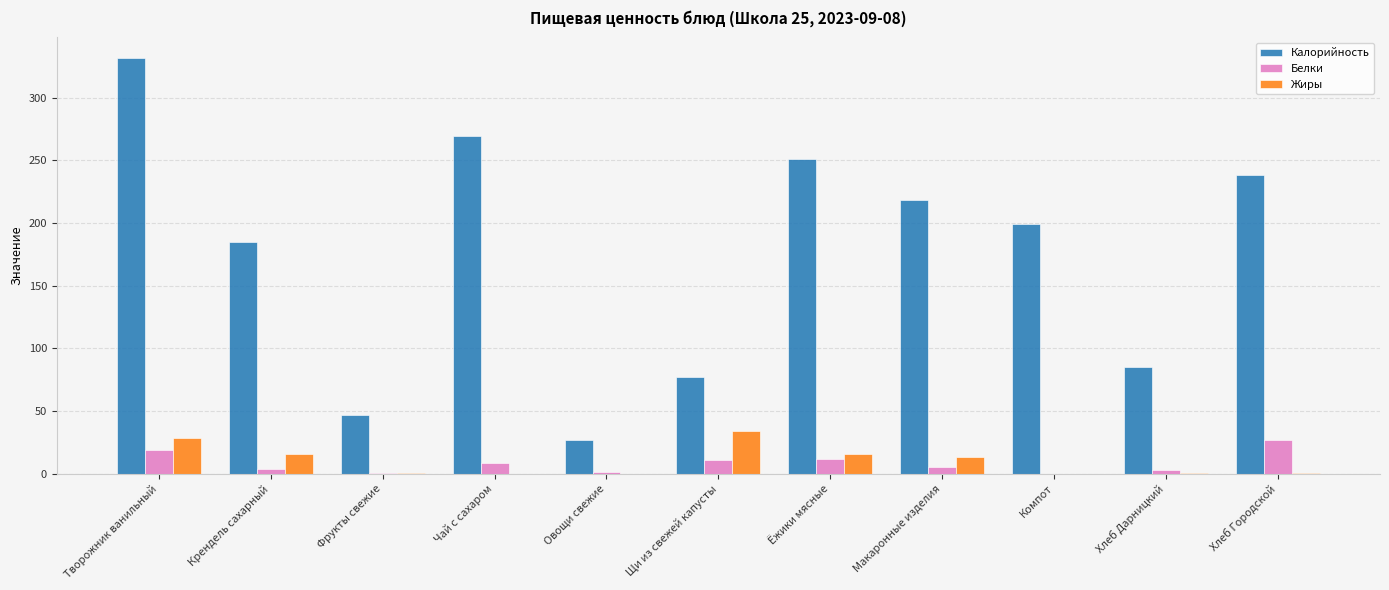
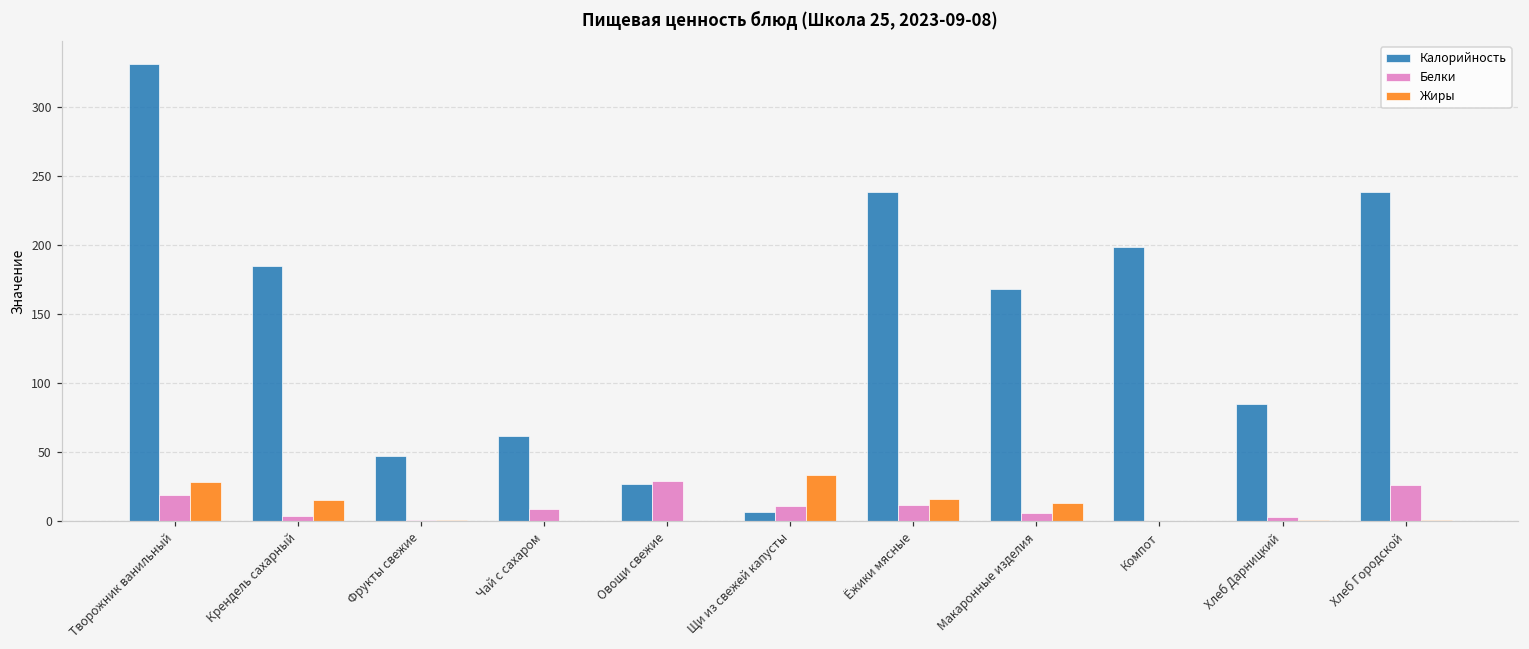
  {
    "Калорийность": {
      "Творожник ванильный": 332,
      "Крендель сахарный": 185,
      "Фрукты свежие": 47,
-     "Чай с сахаром": 270,
+     "Чай с сахаром": 62,
      "Овощи свежие": 27,
-     "Щи из свежей капусты": 77,
-     "Ёжики мясные": 251,
-     "Макаронные изделия": 219,
+     "Щи из свежей капусты": 7,
+     "Ёжики мясные": 239,
+     "Макаронные изделия": 169,
      "Компот": 199,
      "Хлеб Дарницкий": 85,
      "Хлеб Городской": 239
    },
    "Белки": {
      "Творожник ванильный": 19,
      "Крендель сахарный": 4,
      "Чай с сахаром": 9,
-     "Овощи свежие": 1,
+     "Овощи свежие": 29,
      "Щи из свежей капусты": 11,
      "Ёжики мясные": 12,
      "Макаронные изделия": 6,
      "Компот": 0,
      "Хлеб Дарницкий": 3,
      "Хлеб Городской": 27
    },
    "Жиры": {
      "Творожник ванильный": 29,
      "Крендель сахарный": 16,
      "Чай с сахаром": 0,
      "Щи из свежей капусты": 34,
      "Ёжики мясные": 16,
      "Макаронные изделия": 13,
      "Компот": 0
    }
  }
